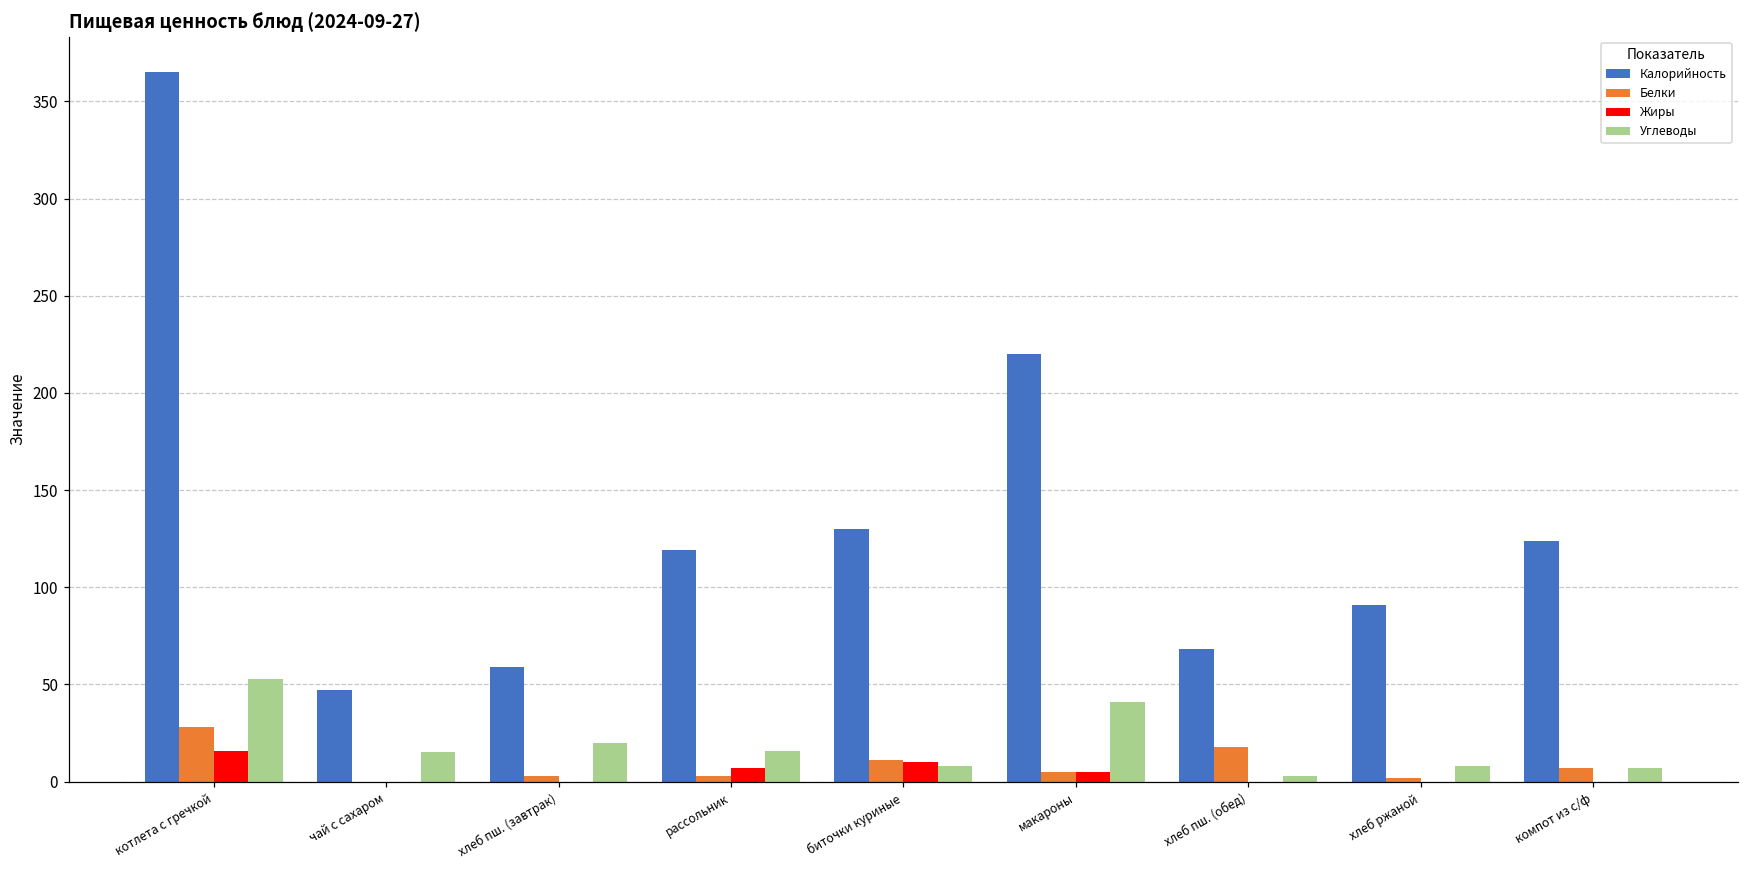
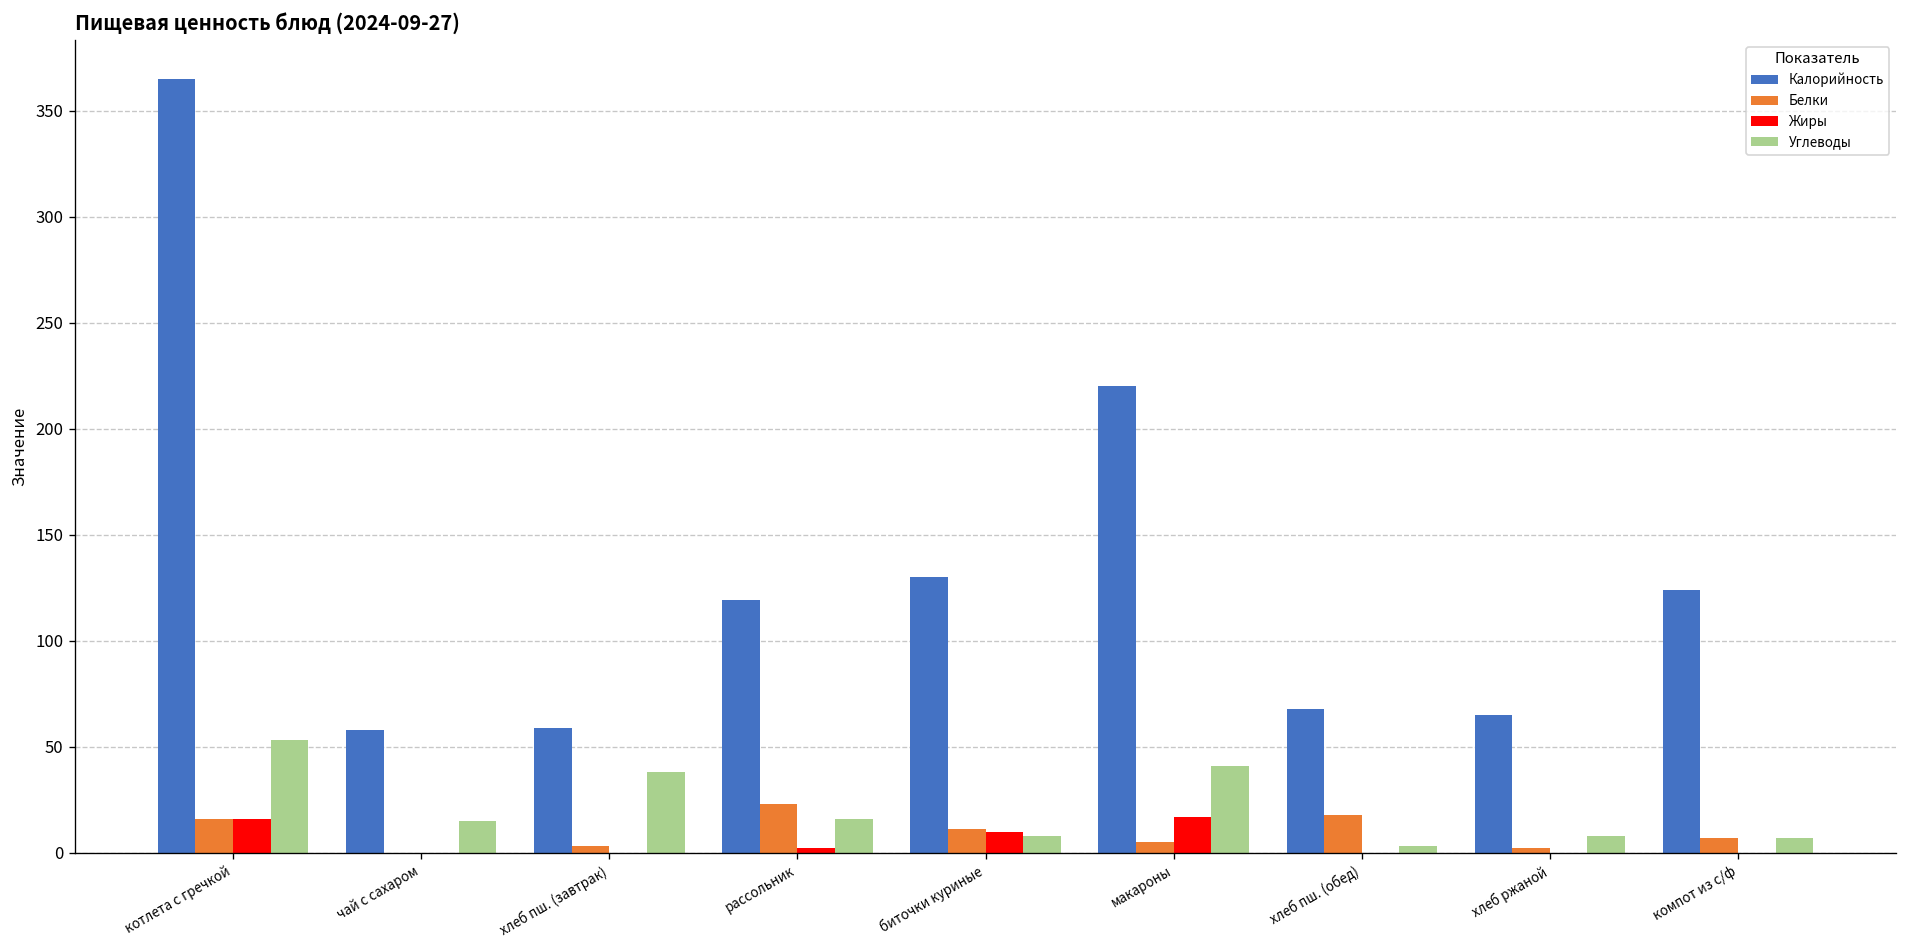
  {
    "Калорийность": {
      "котлета с гречкой": 365,
-     "чай с сахаром": 47,
+     "чай с сахаром": 58,
      "хлеб пш. (завтрак)": 59,
      "рассольник": 119,
      "биточки куриные": 130,
      "макароны": 220,
      "хлеб пш. (обед)": 68,
-     "хлеб ржаной": 91,
+     "хлеб ржаной": 65,
      "компот из с/ф": 124
    },
    "Белки": {
-     "котлета с гречкой": 28,
+     "котлета с гречкой": 16,
      "чай с сахаром": 0,
      "хлеб пш. (завтрак)": 3,
-     "рассольник": 3,
+     "рассольник": 23,
      "биточки куриные": 11,
      "макароны": 5,
      "хлеб пш. (обед)": 18,
      "хлеб ржаной": 2,
      "компот из с/ф": 7
    },
    "Жиры": {
      "котлета с гречкой": 16,
      "чай с сахаром": 0,
      "хлеб пш. (завтрак)": 0,
-     "рассольник": 7,
+     "рассольник": 2,
      "биточки куриные": 10,
-     "макароны": 5,
+     "макароны": 17,
      "хлеб пш. (обед)": 0,
      "хлеб ржаной": 0,
      "компот из с/ф": 0
    },
    "Углеводы": {
      "котлета с гречкой": 53,
      "чай с сахаром": 15,
-     "хлеб пш. (завтрак)": 20,
+     "хлеб пш. (завтрак)": 38,
      "рассольник": 16,
      "биточки куриные": 8,
      "макароны": 41,
      "хлеб пш. (обед)": 3,
      "хлеб ржаной": 8,
      "компот из с/ф": 7
    }
  }
